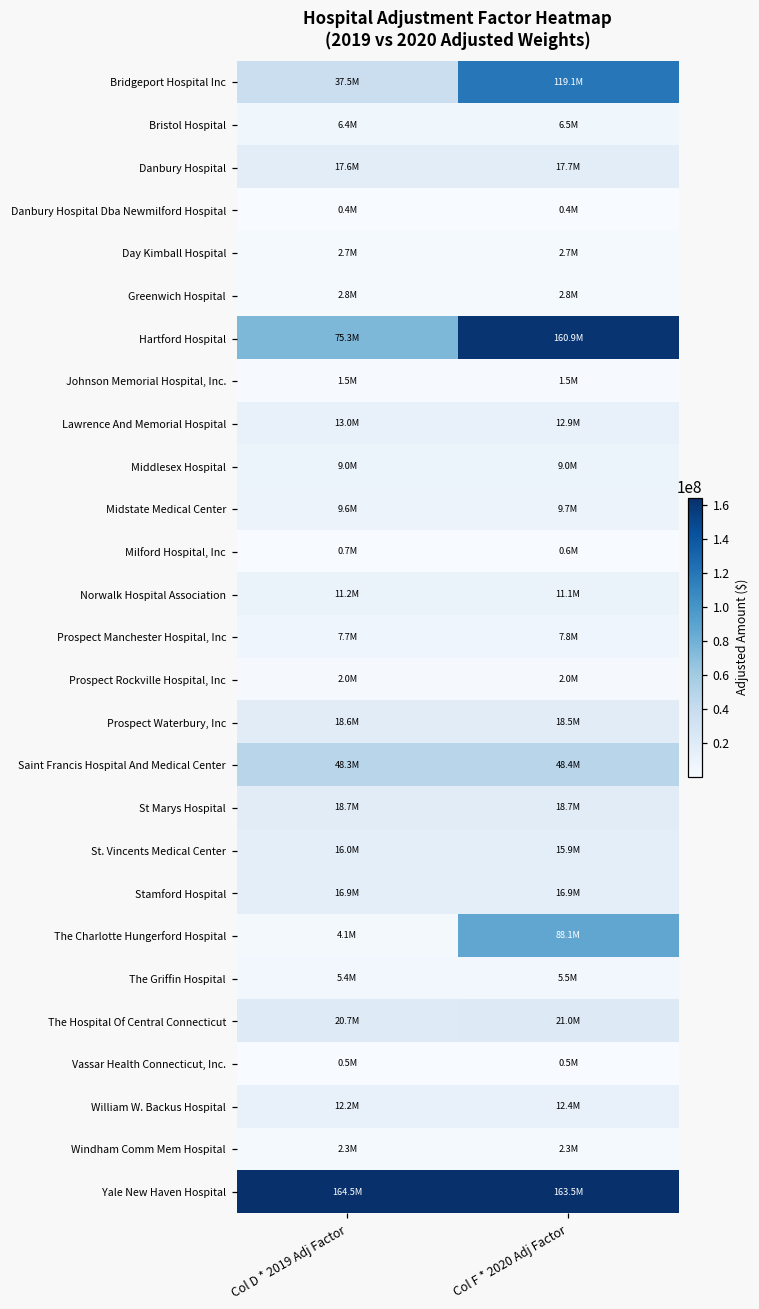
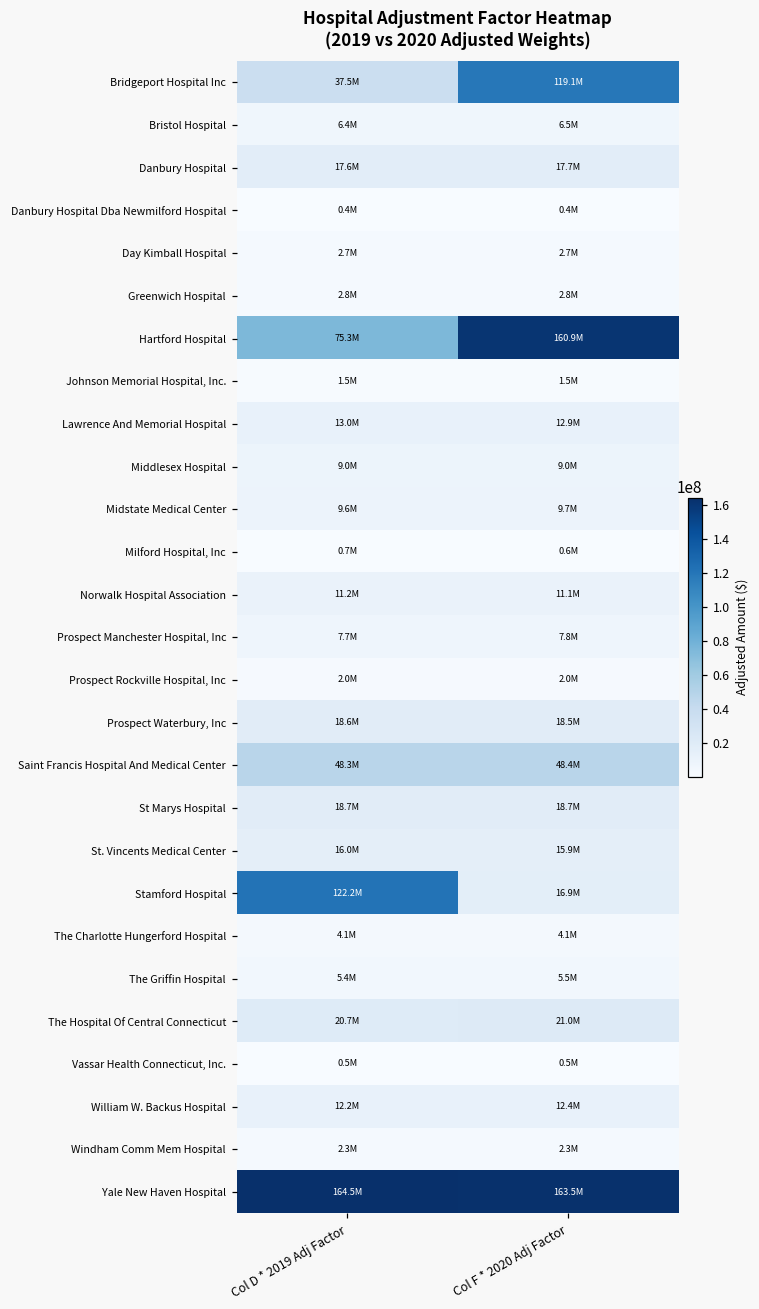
  {
    "Bridgeport Hospital Inc": {
      "Col D * 2019 Adj Factor": "37.5M",
      "Col F * 2020 Adj Factor": "119.1M"
    },
    "Bristol Hospital": {
      "Col D * 2019 Adj Factor": "6.4M",
      "Col F * 2020 Adj Factor": "6.5M"
    },
    "Danbury Hospital": {
      "Col D * 2019 Adj Factor": "17.6M",
      "Col F * 2020 Adj Factor": "17.7M"
    },
    "Danbury Hospital Dba Newmilford Hospital": {
      "Col D * 2019 Adj Factor": "0.4M",
      "Col F * 2020 Adj Factor": "0.4M"
    },
    "Day Kimball Hospital": {
      "Col D * 2019 Adj Factor": "2.7M",
      "Col F * 2020 Adj Factor": "2.7M"
    },
    "Greenwich Hospital": {
      "Col D * 2019 Adj Factor": "2.8M",
      "Col F * 2020 Adj Factor": "2.8M"
    },
    "Hartford Hospital": {
      "Col D * 2019 Adj Factor": "75.3M",
      "Col F * 2020 Adj Factor": "160.9M"
    },
    "Johnson Memorial Hospital, Inc.": {
      "Col D * 2019 Adj Factor": "1.5M",
      "Col F * 2020 Adj Factor": "1.5M"
    },
    "Lawrence And Memorial Hospital": {
      "Col D * 2019 Adj Factor": "13.0M",
      "Col F * 2020 Adj Factor": "12.9M"
    },
    "Middlesex Hospital": {
      "Col D * 2019 Adj Factor": "9.0M",
      "Col F * 2020 Adj Factor": "9.0M"
    },
    "Midstate Medical Center": {
      "Col D * 2019 Adj Factor": "9.6M",
      "Col F * 2020 Adj Factor": "9.7M"
    },
    "Milford Hospital, Inc": {
      "Col D * 2019 Adj Factor": "0.7M",
      "Col F * 2020 Adj Factor": "0.6M"
    },
    "Norwalk Hospital Association": {
      "Col D * 2019 Adj Factor": "11.2M",
      "Col F * 2020 Adj Factor": "11.1M"
    },
    "Prospect Manchester Hospital, Inc": {
      "Col D * 2019 Adj Factor": "7.7M",
      "Col F * 2020 Adj Factor": "7.8M"
    },
    "Prospect Rockville Hospital, Inc": {
      "Col D * 2019 Adj Factor": "2.0M",
      "Col F * 2020 Adj Factor": "2.0M"
    },
    "Prospect Waterbury, Inc": {
      "Col D * 2019 Adj Factor": "18.6M",
      "Col F * 2020 Adj Factor": "18.5M"
    },
    "Saint Francis Hospital And Medical Center": {
      "Col D * 2019 Adj Factor": "48.3M",
      "Col F * 2020 Adj Factor": "48.4M"
    },
    "St Marys Hospital": {
      "Col D * 2019 Adj Factor": "18.7M",
      "Col F * 2020 Adj Factor": "18.7M"
    },
    "St. Vincents Medical Center": {
      "Col D * 2019 Adj Factor": "16.0M",
      "Col F * 2020 Adj Factor": "15.9M"
    },
    "Stamford Hospital": {
-     "Col D * 2019 Adj Factor": "16.9M",
+     "Col D * 2019 Adj Factor": "122.2M",
      "Col F * 2020 Adj Factor": "16.9M"
    },
    "The Charlotte Hungerford Hospital": {
      "Col D * 2019 Adj Factor": "4.1M",
-     "Col F * 2020 Adj Factor": "88.1M"
+     "Col F * 2020 Adj Factor": "4.1M"
    },
    "The Griffin Hospital": {
      "Col D * 2019 Adj Factor": "5.4M",
      "Col F * 2020 Adj Factor": "5.5M"
    },
    "The Hospital Of Central Connecticut": {
      "Col D * 2019 Adj Factor": "20.7M",
      "Col F * 2020 Adj Factor": "21.0M"
    },
    "Vassar Health Connecticut, Inc.": {
      "Col D * 2019 Adj Factor": "0.5M",
      "Col F * 2020 Adj Factor": "0.5M"
    },
    "William W. Backus Hospital": {
      "Col D * 2019 Adj Factor": "12.2M",
      "Col F * 2020 Adj Factor": "12.4M"
    },
    "Windham Comm Mem Hospital": {
      "Col D * 2019 Adj Factor": "2.3M",
      "Col F * 2020 Adj Factor": "2.3M"
    },
    "Yale New Haven Hospital": {
      "Col D * 2019 Adj Factor": "164.5M",
      "Col F * 2020 Adj Factor": "163.5M"
    }
  }
